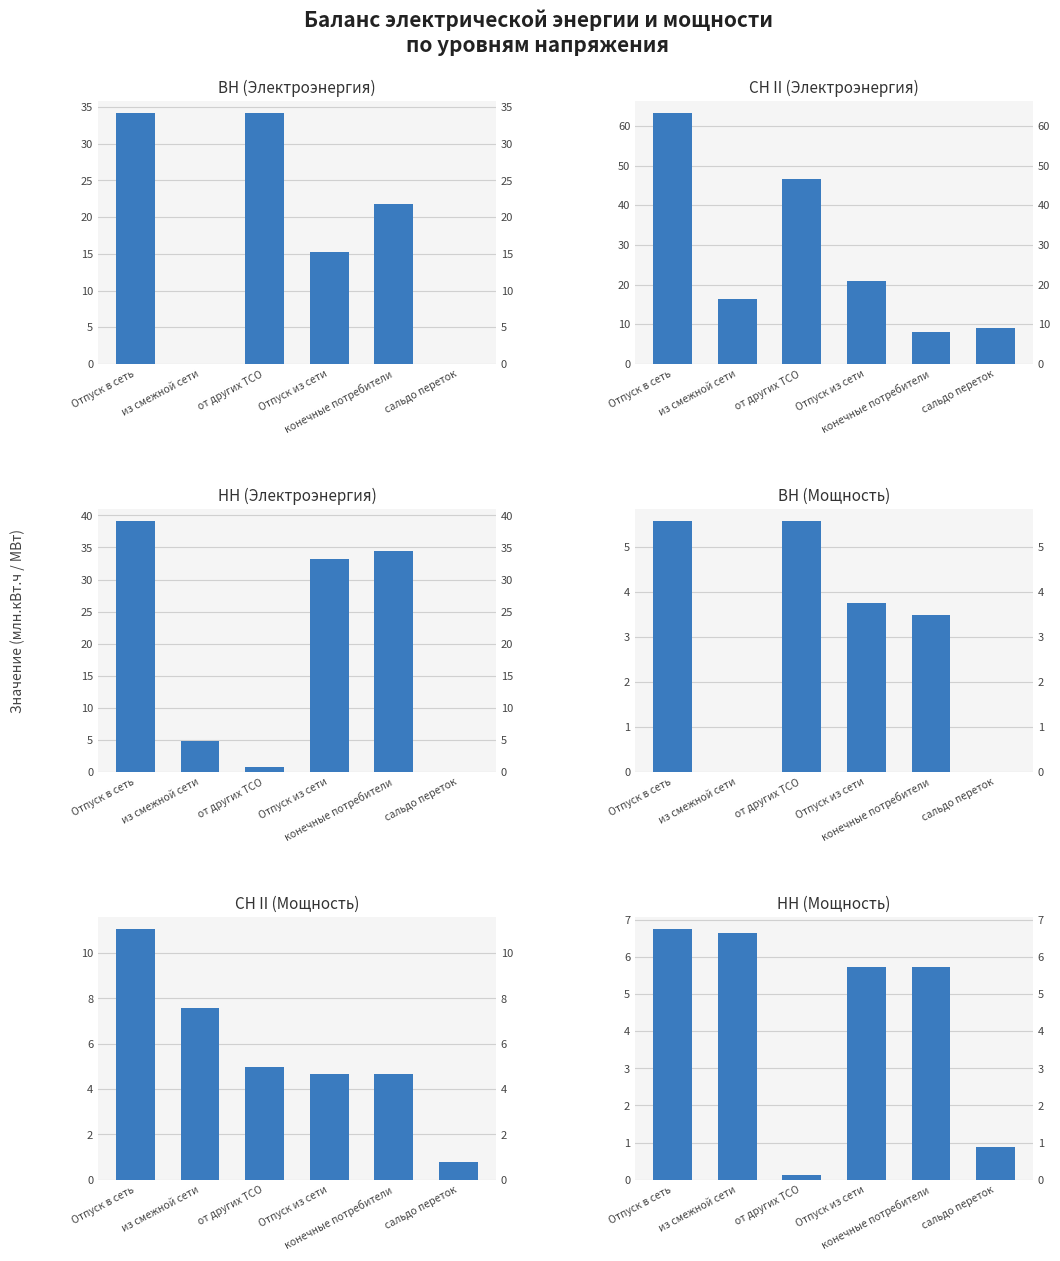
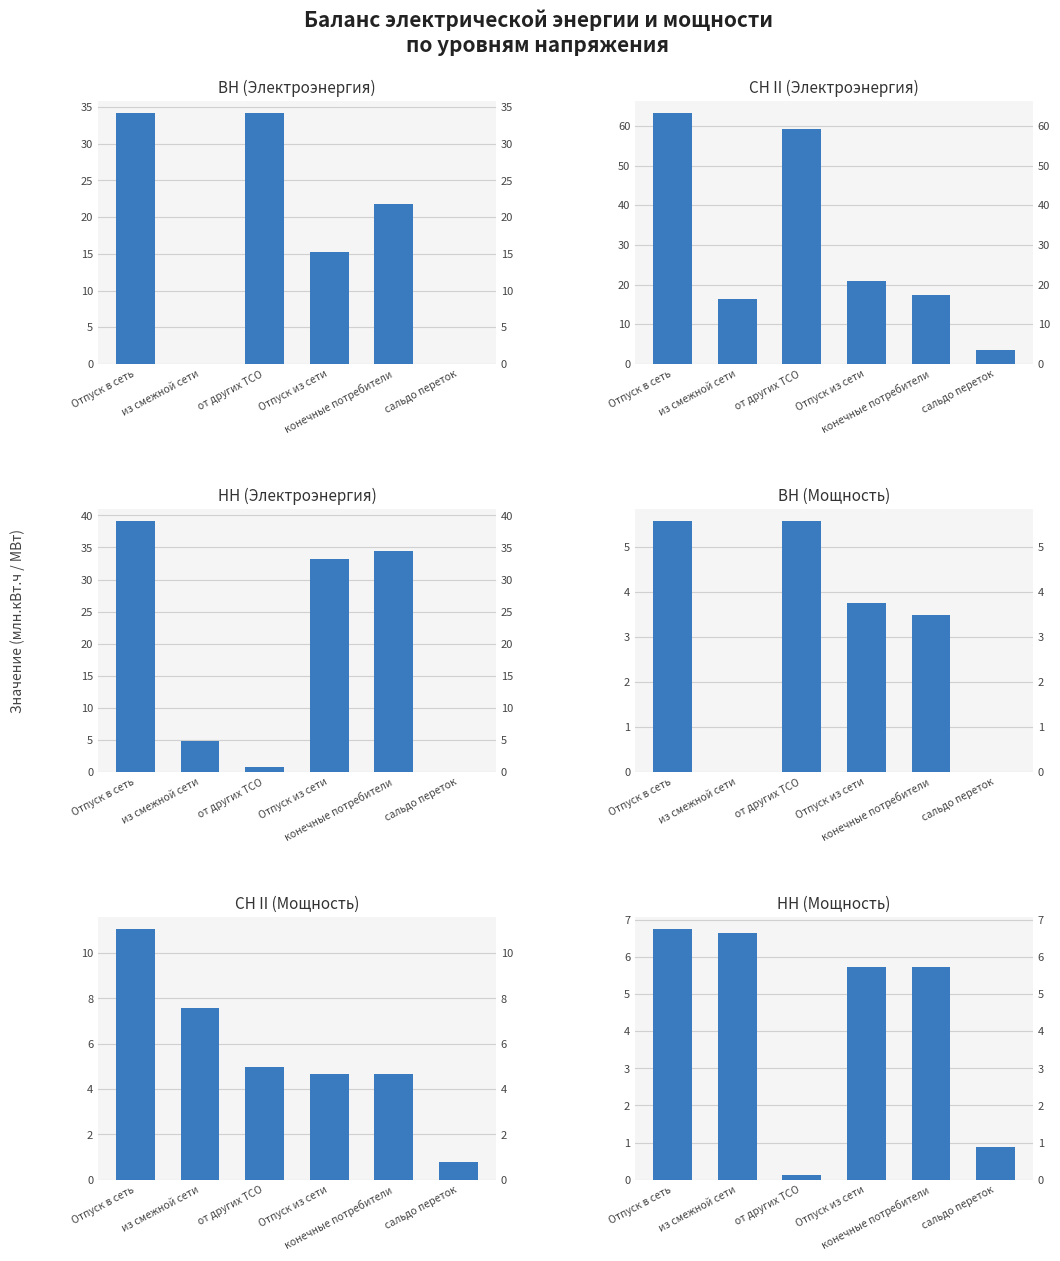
  {
    "ВН (Электроэнергия)": {
      "Отпуск в сеть": 34,
      "из смежной сети": 0,
      "от других ТСО": 34,
      "Отпуск из сети": 15,
      "конечные потребители": 22,
      "сальдо переток": 0
    },
    "СН II (Электроэнергия)": {
      "Отпуск в сеть": 63,
      "из смежной сети": 16,
-     "от других ТСО": 47,
+     "от других ТСО": 59,
      "Отпуск из сети": 21,
-     "конечные потребители": 8,
-     "сальдо переток": 9
+     "конечные потребители": 17,
+     "сальдо переток": 4
    },
    "НН (Электроэнергия)": {
      "Отпуск в сеть": 39,
      "из смежной сети": 5,
      "от других ТСО": 1,
      "Отпуск из сети": 33,
      "конечные потребители": 34
    },
    "ВН (Мощность)": {
      "Отпуск в сеть": 5.6,
      "из смежной сети": 0.0,
      "от других ТСО": 5.6,
      "Отпуск из сети": 3.7,
      "конечные потребители": 3.5,
      "сальдо переток": 0.0
    },
    "СН II (Мощность)": {
      "Отпуск в сеть": 11.1,
      "из смежной сети": 7.6,
      "от других ТСО": 5.0,
      "Отпуск из сети": 4.7,
      "конечные потребители": 4.7,
      "сальдо переток": 0.8
    },
    "НН (Мощность)": {
      "Отпуск в сеть": 6.7,
      "из смежной сети": 6.6,
      "от других ТСО": 0.1,
      "Отпуск из сети": 5.7,
      "конечные потребители": 5.7,
      "сальдо переток": 0.9
    }
  }
